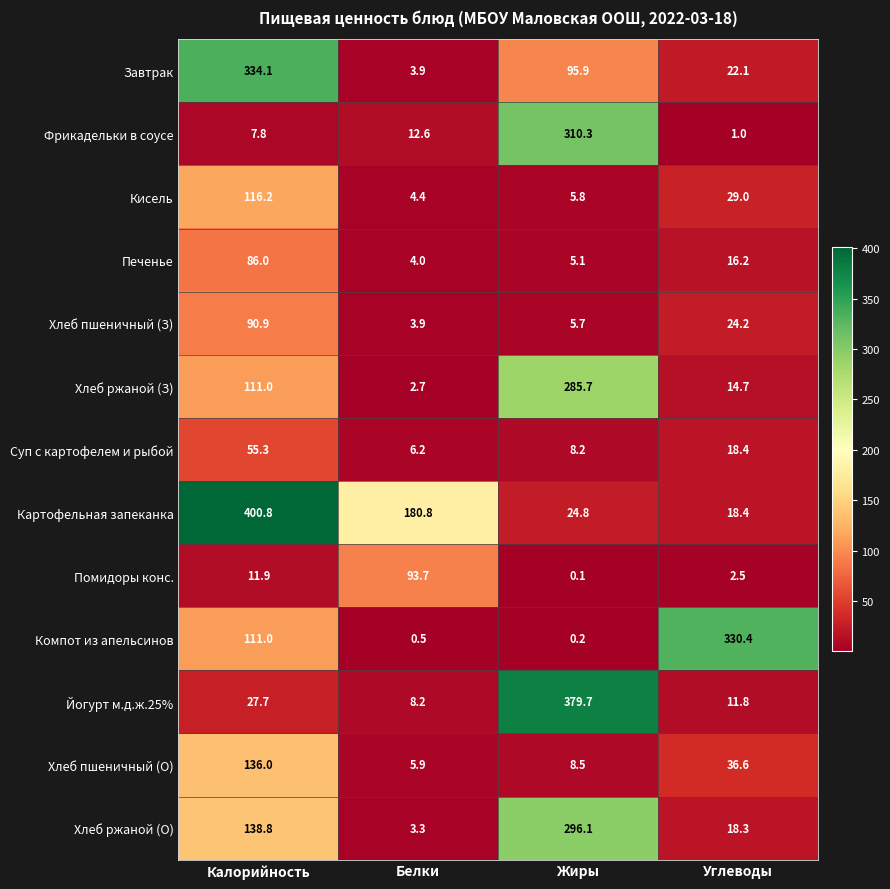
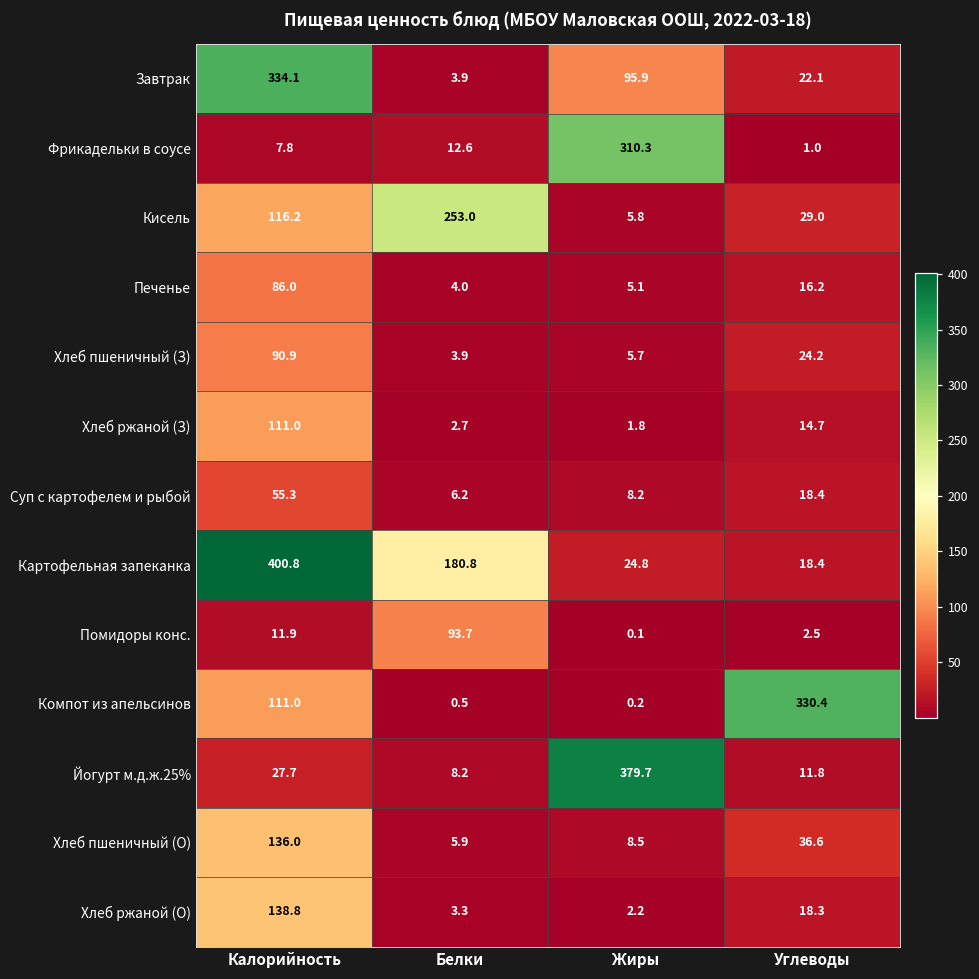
  {
    "Завтрак": {
      "Калорийность": 334.1,
      "Белки": 3.9,
      "Жиры": 95.9,
      "Углеводы": 22.1
    },
    "Фрикадельки в соусе": {
      "Калорийность": 7.8,
      "Белки": 12.6,
      "Жиры": 310.3,
      "Углеводы": 1.0
    },
    "Кисель": {
      "Калорийность": 116.2,
-     "Белки": 4.4,
+     "Белки": 253.0,
      "Жиры": 5.8,
      "Углеводы": 29.0
    },
    "Печенье": {
      "Калорийность": 86.0,
      "Белки": 4.0,
      "Жиры": 5.1,
      "Углеводы": 16.2
    },
    "Хлеб пшеничный (З)": {
      "Калорийность": 90.9,
      "Белки": 3.9,
      "Жиры": 5.7,
      "Углеводы": 24.2
    },
    "Хлеб ржаной (З)": {
      "Калорийность": 111.0,
      "Белки": 2.7,
-     "Жиры": 285.7,
+     "Жиры": 1.8,
      "Углеводы": 14.7
    },
    "Суп с картофелем и рыбой": {
      "Калорийность": 55.3,
      "Белки": 6.2,
      "Жиры": 8.2,
      "Углеводы": 18.4
    },
    "Картофельная запеканка": {
      "Калорийность": 400.8,
      "Белки": 180.8,
      "Жиры": 24.8,
      "Углеводы": 18.4
    },
    "Помидоры конс.": {
      "Калорийность": 11.9,
      "Белки": 93.7,
      "Жиры": 0.1,
      "Углеводы": 2.5
    },
    "Компот из апельсинов": {
      "Калорийность": 111.0,
      "Белки": 0.5,
      "Жиры": 0.2,
      "Углеводы": 330.4
    },
    "Йогурт м.д.ж.25%": {
      "Калорийность": 27.7,
      "Белки": 8.2,
      "Жиры": 379.7,
      "Углеводы": 11.8
    },
    "Хлеб пшеничный (О)": {
      "Калорийность": 136.0,
      "Белки": 5.9,
      "Жиры": 8.5,
      "Углеводы": 36.6
    },
    "Хлеб ржаной (О)": {
      "Калорийность": 138.8,
      "Белки": 3.3,
-     "Жиры": 296.1,
+     "Жиры": 2.2,
      "Углеводы": 18.3
    }
  }
